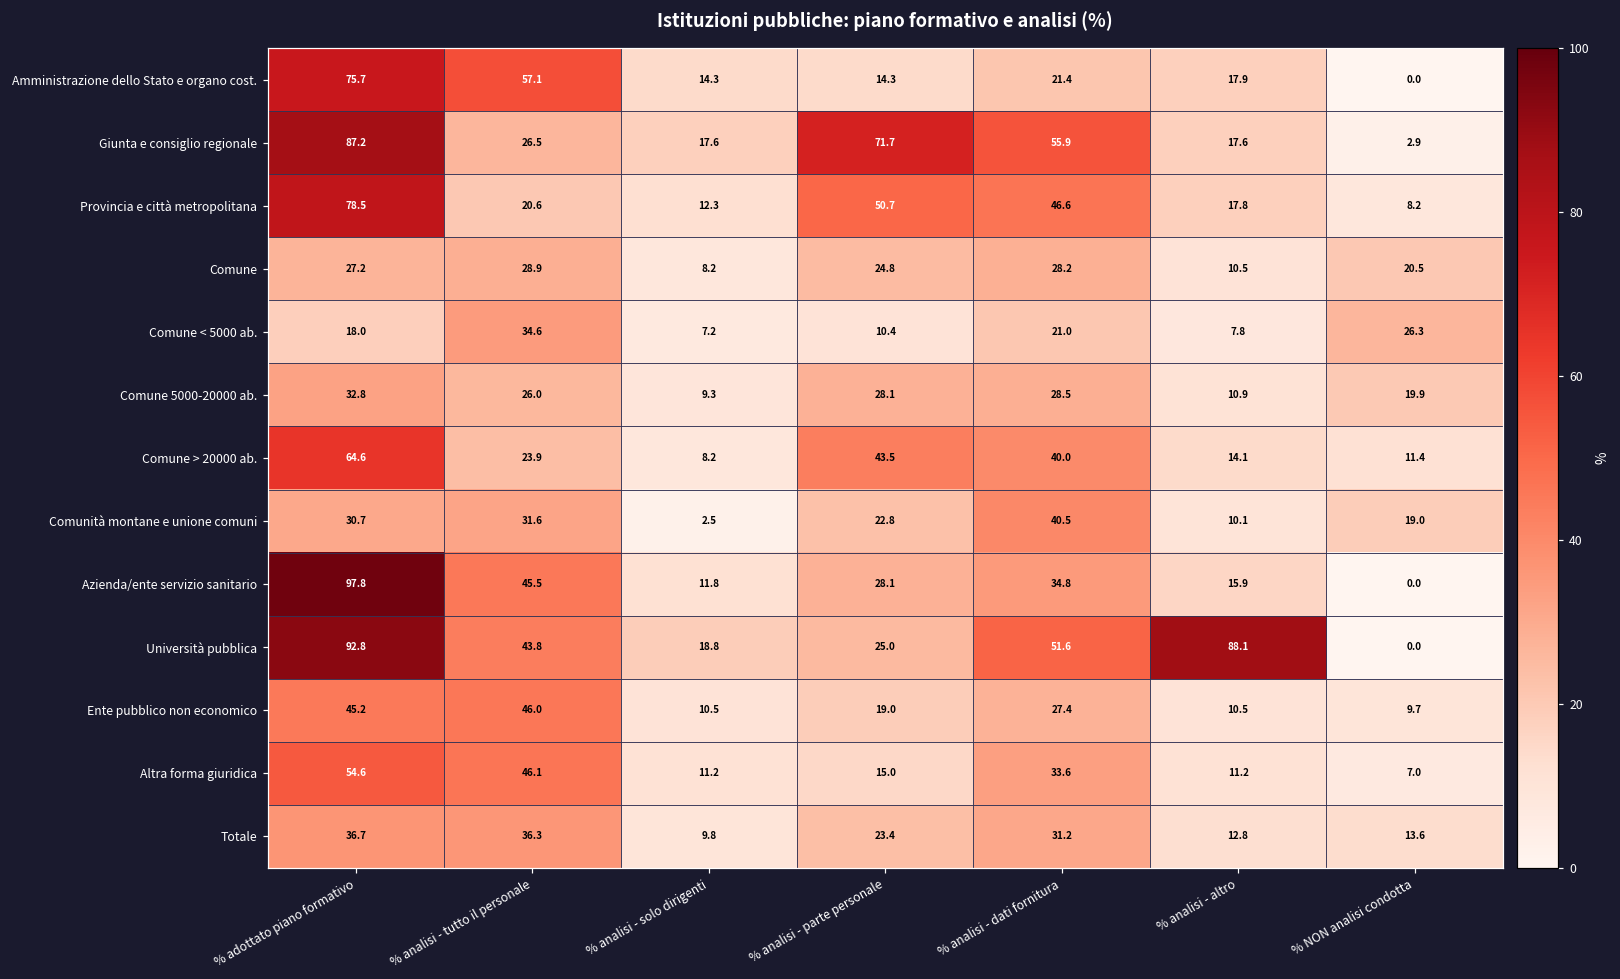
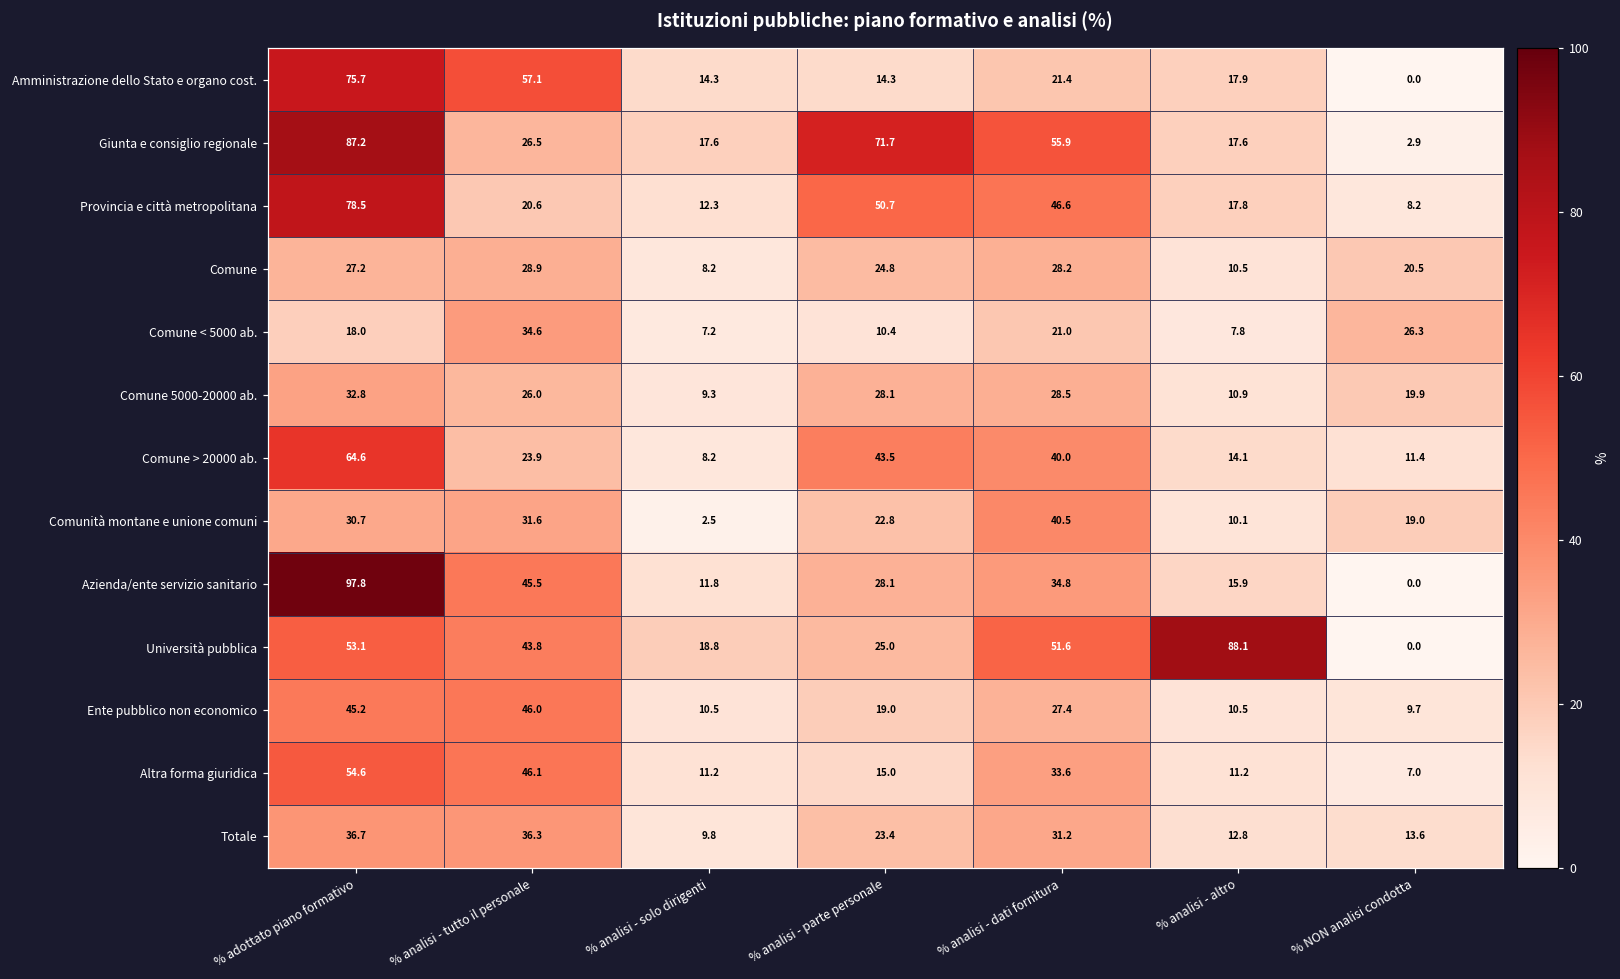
  {
    "Amministrazione dello Stato e organo cost.": {
      "% adottato piano formativo": 75.7,
      "% analisi - tutto il personale": 57.1,
      "% analisi - solo dirigenti": 14.3,
      "% analisi - parte personale": 14.3,
      "% analisi - dati fornitura": 21.4,
      "% analisi - altro": 17.9,
      "% NON analisi condotta": 0.0
    },
    "Giunta e consiglio regionale": {
      "% adottato piano formativo": 87.2,
      "% analisi - tutto il personale": 26.5,
      "% analisi - solo dirigenti": 17.6,
      "% analisi - parte personale": 71.7,
      "% analisi - dati fornitura": 55.9,
      "% analisi - altro": 17.6,
      "% NON analisi condotta": 2.9
    },
    "Provincia e città metropolitana": {
      "% adottato piano formativo": 78.5,
      "% analisi - tutto il personale": 20.6,
      "% analisi - solo dirigenti": 12.3,
      "% analisi - parte personale": 50.7,
      "% analisi - dati fornitura": 46.6,
      "% analisi - altro": 17.8,
      "% NON analisi condotta": 8.2
    },
    "Comune": {
      "% adottato piano formativo": 27.2,
      "% analisi - tutto il personale": 28.9,
      "% analisi - solo dirigenti": 8.2,
      "% analisi - parte personale": 24.8,
      "% analisi - dati fornitura": 28.2,
      "% analisi - altro": 10.5,
      "% NON analisi condotta": 20.5
    },
    "Comune < 5000 ab.": {
      "% adottato piano formativo": 18.0,
      "% analisi - tutto il personale": 34.6,
      "% analisi - solo dirigenti": 7.2,
      "% analisi - parte personale": 10.4,
      "% analisi - dati fornitura": 21.0,
      "% analisi - altro": 7.8,
      "% NON analisi condotta": 26.3
    },
    "Comune 5000-20000 ab.": {
      "% adottato piano formativo": 32.8,
      "% analisi - tutto il personale": 26.0,
      "% analisi - solo dirigenti": 9.3,
      "% analisi - parte personale": 28.1,
      "% analisi - dati fornitura": 28.5,
      "% analisi - altro": 10.9,
      "% NON analisi condotta": 19.9
    },
    "Comune > 20000 ab.": {
      "% adottato piano formativo": 64.6,
      "% analisi - tutto il personale": 23.9,
      "% analisi - solo dirigenti": 8.2,
      "% analisi - parte personale": 43.5,
      "% analisi - dati fornitura": 40.0,
      "% analisi - altro": 14.1,
      "% NON analisi condotta": 11.4
    },
    "Comunità montane e unione comuni": {
      "% adottato piano formativo": 30.7,
      "% analisi - tutto il personale": 31.6,
      "% analisi - solo dirigenti": 2.5,
      "% analisi - parte personale": 22.8,
      "% analisi - dati fornitura": 40.5,
      "% analisi - altro": 10.1,
      "% NON analisi condotta": 19.0
    },
    "Azienda/ente servizio sanitario": {
      "% adottato piano formativo": 97.8,
      "% analisi - tutto il personale": 45.5,
      "% analisi - solo dirigenti": 11.8,
      "% analisi - parte personale": 28.1,
      "% analisi - dati fornitura": 34.8,
      "% analisi - altro": 15.9,
      "% NON analisi condotta": 0.0
    },
    "Università pubblica": {
-     "% adottato piano formativo": 92.8,
+     "% adottato piano formativo": 53.1,
      "% analisi - tutto il personale": 43.8,
      "% analisi - solo dirigenti": 18.8,
      "% analisi - parte personale": 25.0,
      "% analisi - dati fornitura": 51.6,
      "% analisi - altro": 88.1,
      "% NON analisi condotta": 0.0
    },
    "Ente pubblico non economico": {
      "% adottato piano formativo": 45.2,
      "% analisi - tutto il personale": 46.0,
      "% analisi - solo dirigenti": 10.5,
      "% analisi - parte personale": 19.0,
      "% analisi - dati fornitura": 27.4,
      "% analisi - altro": 10.5,
      "% NON analisi condotta": 9.7
    },
    "Altra forma giuridica": {
      "% adottato piano formativo": 54.6,
      "% analisi - tutto il personale": 46.1,
      "% analisi - solo dirigenti": 11.2,
      "% analisi - parte personale": 15.0,
      "% analisi - dati fornitura": 33.6,
      "% analisi - altro": 11.2,
      "% NON analisi condotta": 7.0
    },
    "Totale": {
      "% adottato piano formativo": 36.7,
      "% analisi - tutto il personale": 36.3,
      "% analisi - solo dirigenti": 9.8,
      "% analisi - parte personale": 23.4,
      "% analisi - dati fornitura": 31.2,
      "% analisi - altro": 12.8,
      "% NON analisi condotta": 13.6
    }
  }
